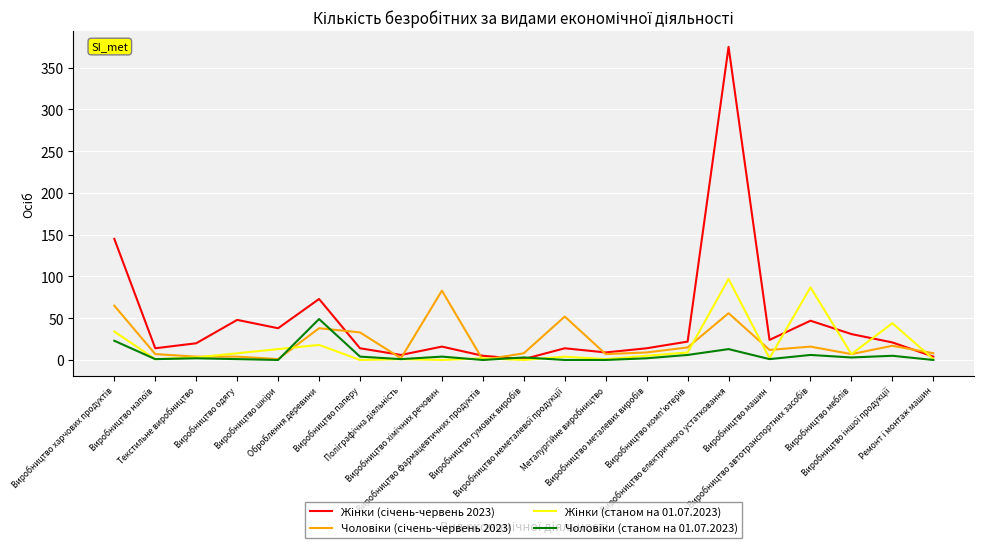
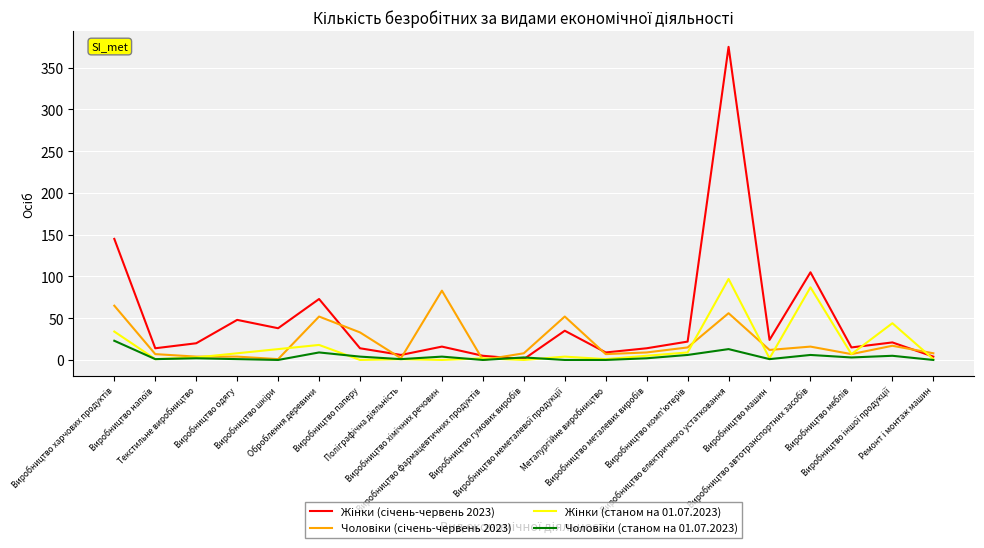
  {
    "Жінки (січень-червень 2023)": {
      "Виробництво харчових продуктів": 150,
      "Виробництво напоїв": 10,
      "Текстильне виробництво": 20,
      "Виробництво одягу": 50,
      "Виробництво шкіри": 40,
      "Оброблення деревини": 70,
      "Виробництво паперу": 10,
      "Поліграфічна діяльність": 10,
      "Виробництво хімічних речовин": 20,
-     "Виробництво неметалевої продукції": 10,
+     "Виробництво неметалевої продукції": 40,
      "Виробництво металевих виробів": 10,
      "Виробництво комп'ютерів": 20,
      "Виробництво електричного устатковання": 380,
      "Виробництво машин": 20,
-     "Виробництво автотранспортних засобів": 50,
-     "Виробництво меблів": 30,
+     "Виробництво автотранспортних засобів": 110,
+     "Виробництво меблів": 20,
      "Виробництво іншої продукції": 20
    },
    "Чоловіки (січень-червень 2023)": {
      "Виробництво харчових продуктів": 70,
      "Виробництво напоїв": 10,
-     "Оброблення деревини": 40,
+     "Оброблення деревини": 50,
      "Виробництво паперу": 30,
      "Виробництво хімічних речовин": 80,
      "Виробництво гумових виробів": 10,
      "Виробництво неметалевої продукції": 50,
      "Виробництво металевих виробів": 10,
      "Виробництво комп'ютерів": 20,
      "Виробництво електричного устатковання": 60,
      "Виробництво машин": 10,
      "Виробництво автотранспортних засобів": 20,
      "Виробництво іншої продукції": 20,
      "Ремонт і монтаж машин": 10
    },
    "Жінки (станом на 01.07.2023)": {
      "Виробництво харчових продуктів": 30,
      "Виробництво одягу": 10,
      "Виробництво шкіри": 10,
      "Оброблення деревини": 20,
      "Виробництво паперу": 0,
      "Виробництво хімічних речовин": 0,
      "Виробництво неметалевої продукції": 0,
      "Виробництво електричного устатковання": 100,
      "Виробництво автотранспортних засобів": 90,
      "Виробництво іншої продукції": 40
    },
    "Чоловіки (станом на 01.07.2023)": {
      "Виробництво харчових продуктів": 20,
-     "Оброблення деревини": 50,
+     "Оброблення деревини": 10,
      "Виробництво паперу": 0,
      "Виробництво хімічних речовин": 0,
      "Виробництво неметалевої продукції": 0,
      "Виробництво електричного устатковання": 10,
      "Виробництво автотранспортних засобів": 10,
      "Виробництво меблів": 0,
      "Виробництво іншої продукції": 10
    }
  }
